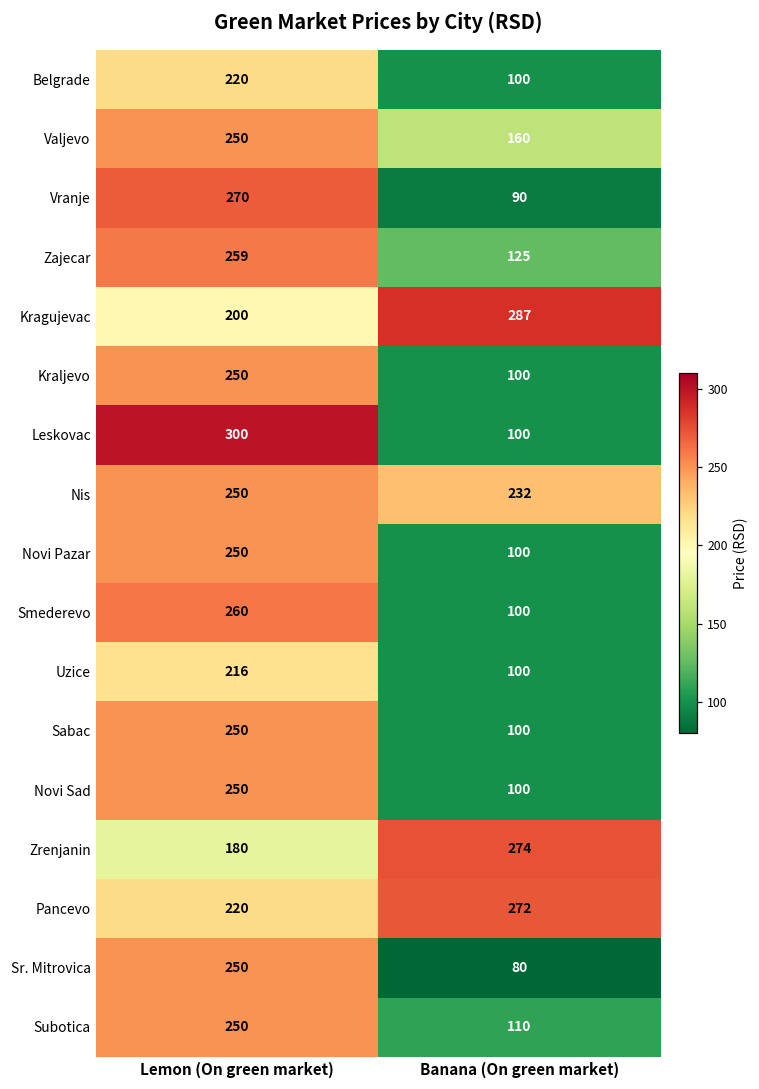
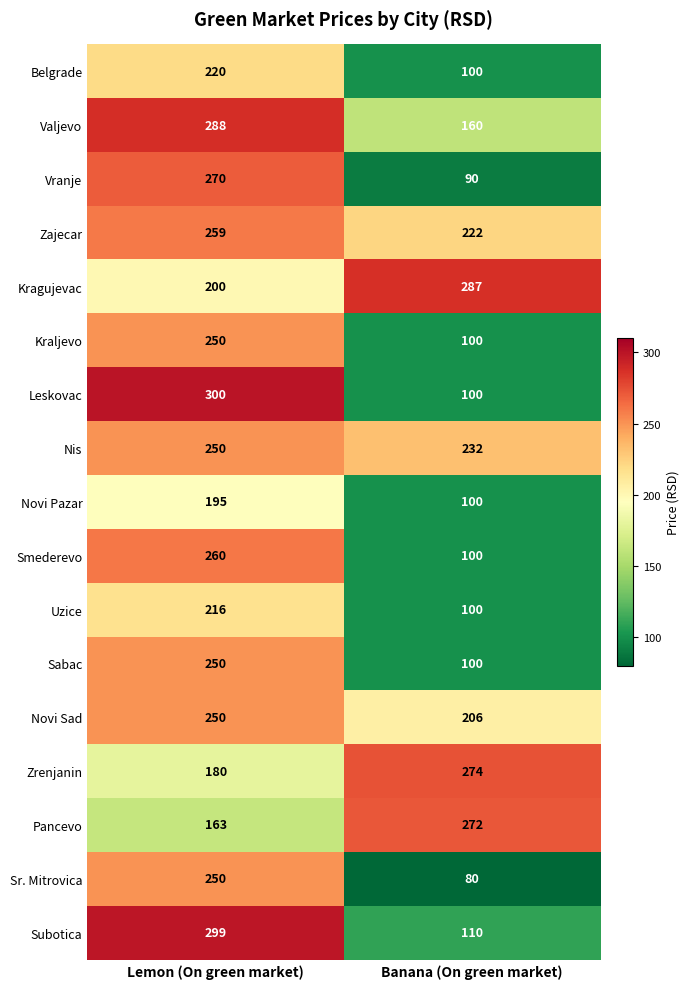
  {
    "Belgrade": {
      "Lemon (On green market)": 220,
      "Banana (On green market)": 100
    },
    "Valjevo": {
-     "Lemon (On green market)": 250,
+     "Lemon (On green market)": 288,
      "Banana (On green market)": 160
    },
    "Vranje": {
      "Lemon (On green market)": 270,
      "Banana (On green market)": 90
    },
    "Zajecar": {
      "Lemon (On green market)": 259,
-     "Banana (On green market)": 125
+     "Banana (On green market)": 222
    },
    "Kragujevac": {
      "Lemon (On green market)": 200,
      "Banana (On green market)": 287
    },
    "Kraljevo": {
      "Lemon (On green market)": 250,
      "Banana (On green market)": 100
    },
    "Leskovac": {
      "Lemon (On green market)": 300,
      "Banana (On green market)": 100
    },
    "Nis": {
      "Lemon (On green market)": 250,
      "Banana (On green market)": 232
    },
    "Novi Pazar": {
-     "Lemon (On green market)": 250,
+     "Lemon (On green market)": 195,
      "Banana (On green market)": 100
    },
    "Smederevo": {
      "Lemon (On green market)": 260,
      "Banana (On green market)": 100
    },
    "Uzice": {
      "Lemon (On green market)": 216,
      "Banana (On green market)": 100
    },
    "Sabac": {
      "Lemon (On green market)": 250,
      "Banana (On green market)": 100
    },
    "Novi Sad": {
      "Lemon (On green market)": 250,
-     "Banana (On green market)": 100
+     "Banana (On green market)": 206
    },
    "Zrenjanin": {
      "Lemon (On green market)": 180,
      "Banana (On green market)": 274
    },
    "Pancevo": {
-     "Lemon (On green market)": 220,
+     "Lemon (On green market)": 163,
      "Banana (On green market)": 272
    },
    "Sr. Mitrovica": {
      "Lemon (On green market)": 250,
      "Banana (On green market)": 80
    },
    "Subotica": {
-     "Lemon (On green market)": 250,
+     "Lemon (On green market)": 299,
      "Banana (On green market)": 110
    }
  }
